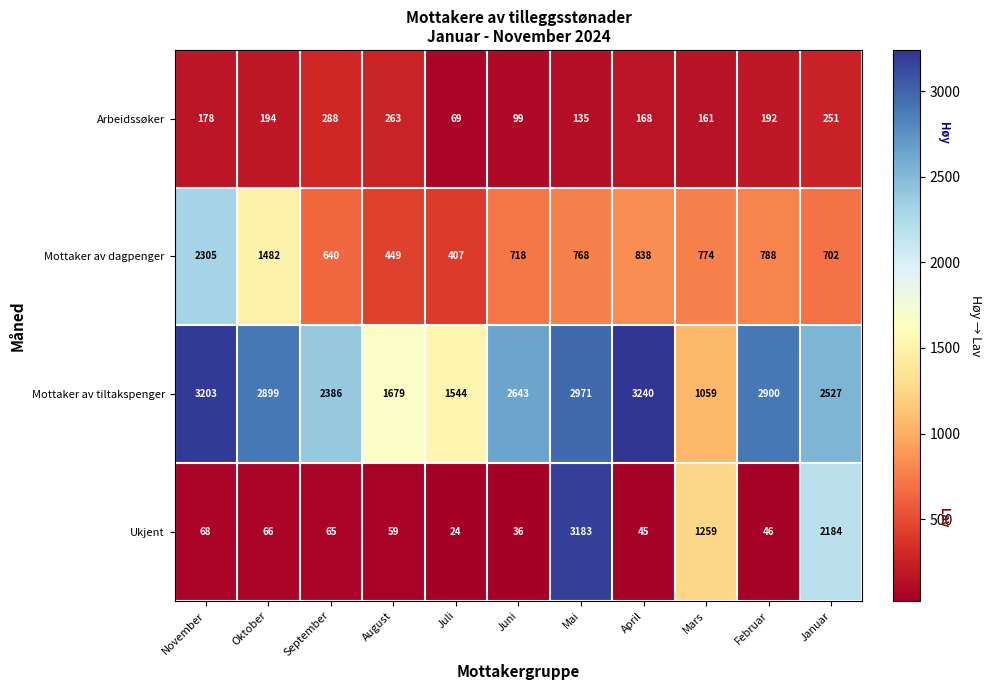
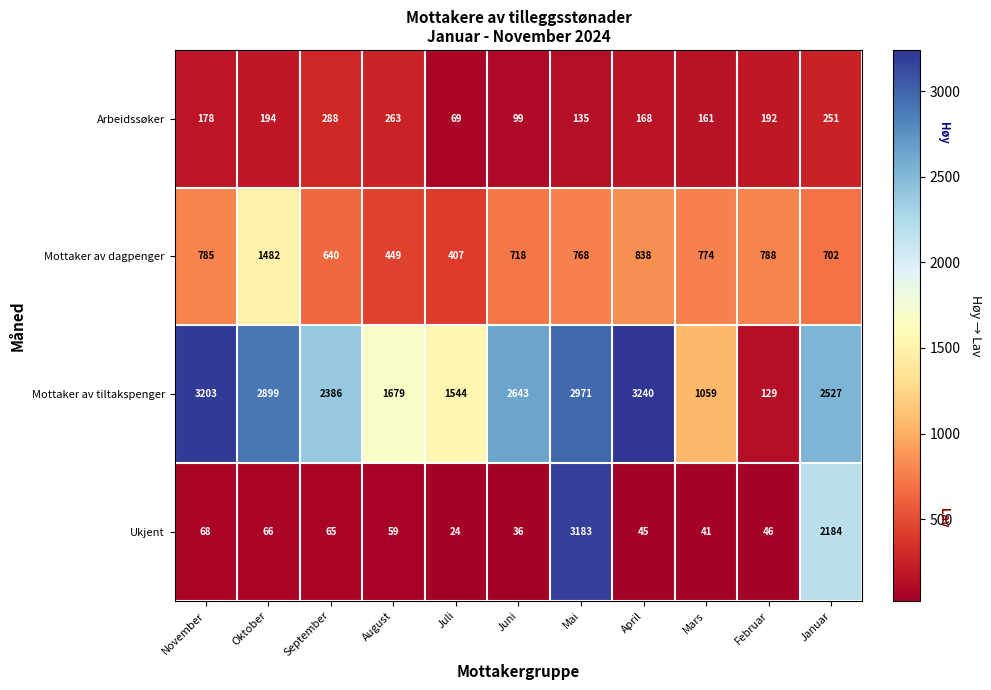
  {
    "Arbeidssøker": {
      "November": 178,
      "Oktober": 194,
      "September": 288,
      "August": 263,
      "Juli": 69,
      "Juni": 99,
      "Mai": 135,
      "April": 168,
      "Mars": 161,
      "Februar": 192,
      "Januar": 251
    },
    "Mottaker av dagpenger": {
-     "November": 2305,
+     "November": 785,
      "Oktober": 1482,
      "September": 640,
      "August": 449,
      "Juli": 407,
      "Juni": 718,
      "Mai": 768,
      "April": 838,
      "Mars": 774,
      "Februar": 788,
      "Januar": 702
    },
    "Mottaker av tiltakspenger": {
      "November": 3203,
      "Oktober": 2899,
      "September": 2386,
      "August": 1679,
      "Juli": 1544,
      "Juni": 2643,
      "Mai": 2971,
      "April": 3240,
      "Mars": 1059,
-     "Februar": 2900,
+     "Februar": 129,
      "Januar": 2527
    },
    "Ukjent": {
      "November": 68,
      "Oktober": 66,
      "September": 65,
      "August": 59,
      "Juli": 24,
      "Juni": 36,
      "Mai": 3183,
      "April": 45,
-     "Mars": 1259,
+     "Mars": 41,
      "Februar": 46,
      "Januar": 2184
    }
  }
